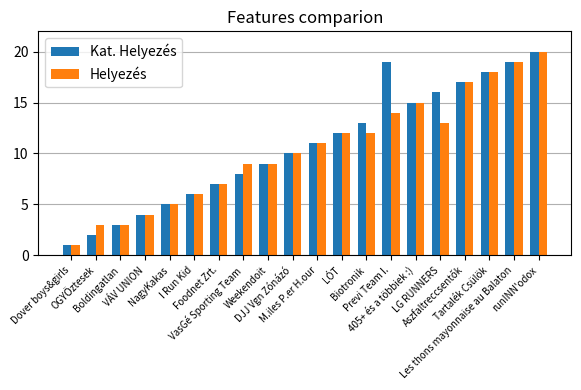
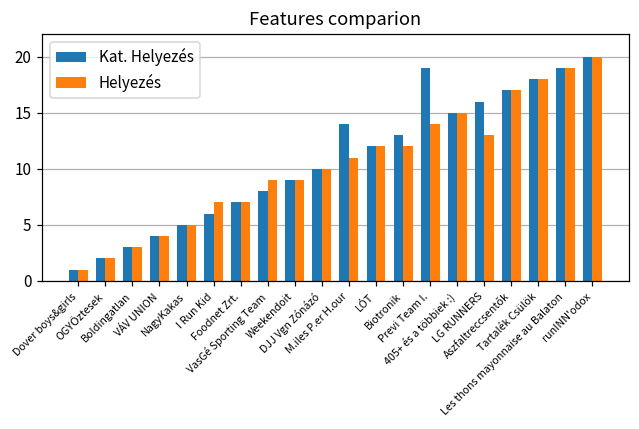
  {
    "Kat. Helyezés": {
      "Dover boys&girls": 1,
      "OGYŐztesek": 2,
      "Boldingatlan": 3,
      "VÁV UNION": 4,
      "NagyKakas": 5,
      "I Run Kid": 6,
      "Foodnet Zrt.": 7,
      "VasGé Sporting Team": 8,
      "Weekendoit": 9,
      "DJJ Vgn Zónázó": 10,
-     "M.iles P.er H.our": 11,
+     "M.iles P.er H.our": 14,
      "LÓT": 12,
      "Biotronik": 13,
      "Previ Team I.": 19,
      "405+ és a többiek :)": 15,
      "LG RUNNERS": 16,
      "Aszfaltreccsentők": 17,
      "Tartalék Csülök": 18,
      "Les thons mayonnaise au Balaton": 19,
      "runINN'odox": 20
    },
    "Helyezés": {
      "Dover boys&girls": 1,
-     "OGYŐztesek": 3,
+     "OGYŐztesek": 2,
      "Boldingatlan": 3,
      "VÁV UNION": 4,
      "NagyKakas": 5,
-     "I Run Kid": 6,
+     "I Run Kid": 7,
      "Foodnet Zrt.": 7,
      "VasGé Sporting Team": 9,
      "Weekendoit": 9,
      "DJJ Vgn Zónázó": 10,
      "M.iles P.er H.our": 11,
      "LÓT": 12,
      "Biotronik": 12,
      "Previ Team I.": 14,
      "405+ és a többiek :)": 15,
      "LG RUNNERS": 13,
      "Aszfaltreccsentők": 17,
      "Tartalék Csülök": 18,
      "Les thons mayonnaise au Balaton": 19,
      "runINN'odox": 20
    }
  }
